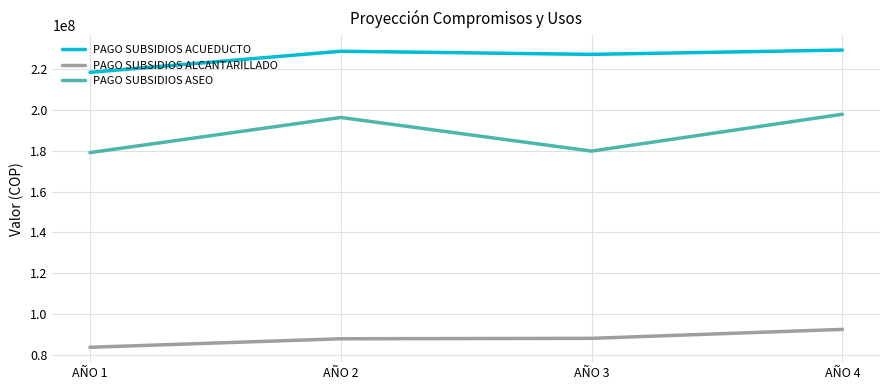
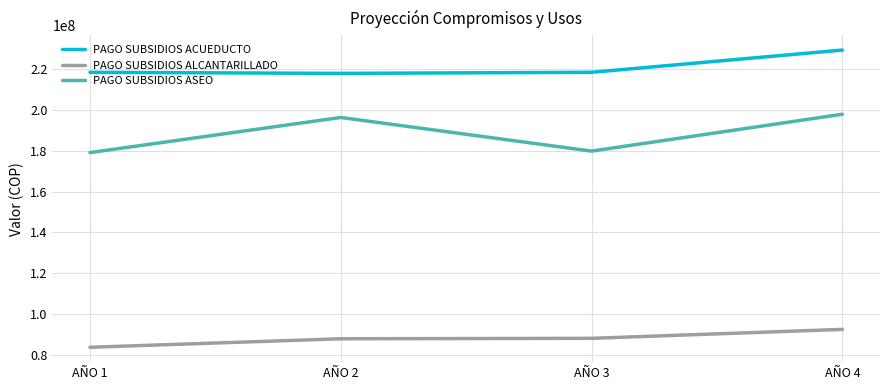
  {
    "PAGO SUBSIDIOS ACUEDUCTO": {
      "AÑO 1": 219000000,
-     "AÑO 2": 229000000,
-     "AÑO 3": 227000000,
+     "AÑO 2": 218000000,
+     "AÑO 3": 219000000,
      "AÑO 4": 230000000
    },
    "PAGO SUBSIDIOS ALCANTARILLADO": {
      "AÑO 1": 84000000,
      "AÑO 2": 88000000,
      "AÑO 3": 88000000,
      "AÑO 4": 92000000
    },
    "PAGO SUBSIDIOS ASEO": {
      "AÑO 1": 179000000,
      "AÑO 2": 196000000,
      "AÑO 3": 180000000,
      "AÑO 4": 198000000
    }
  }
